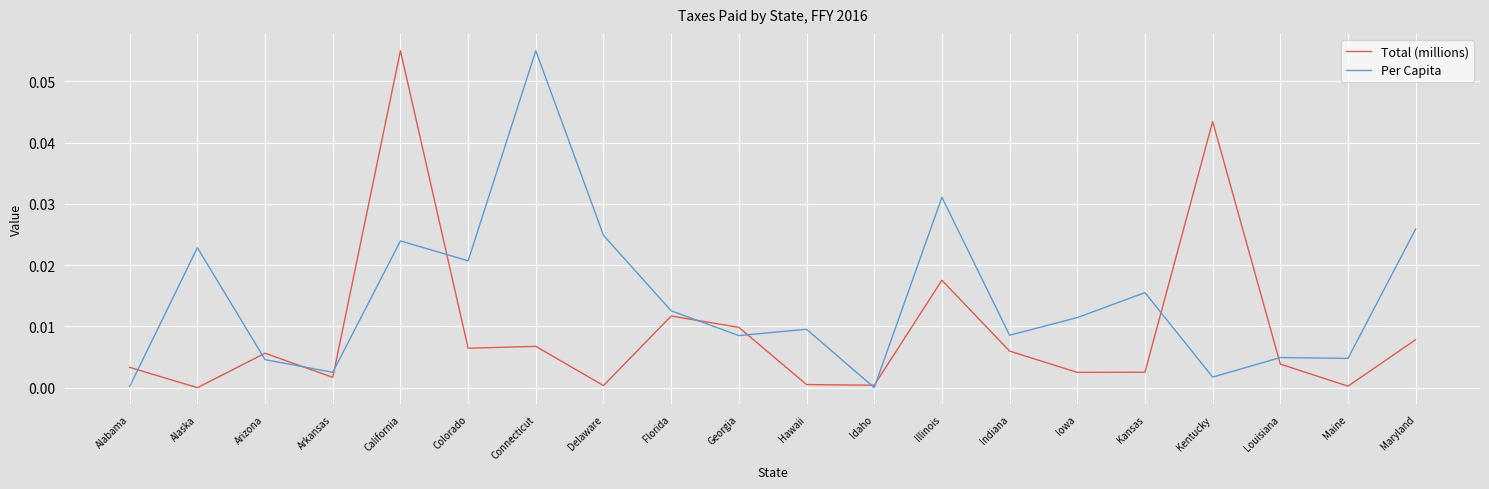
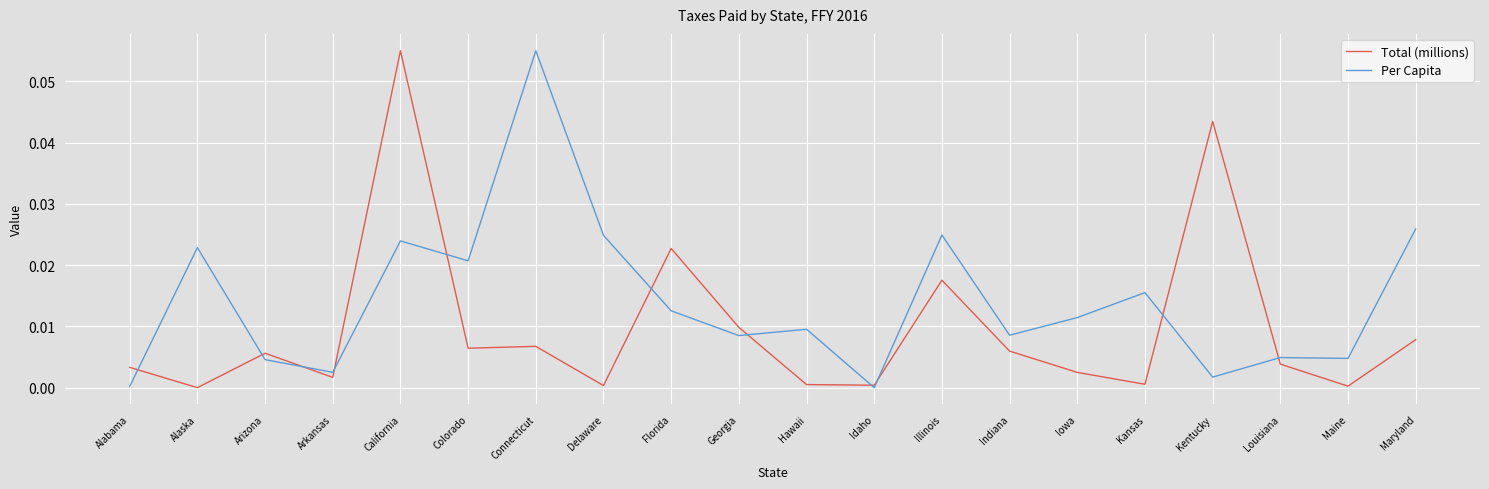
  {
    "Total (millions)": {
      "Alabama": 0.003,
      "Alaska": 0.000,
      "Arizona": 0.006,
      "Arkansas": 0.002,
      "California": 0.055,
      "Colorado": 0.006,
      "Connecticut": 0.007,
      "Delaware": 0.000,
-     "Florida": 0.012,
+     "Florida": 0.023,
      "Georgia": 0.010,
      "Hawaii": 0.001,
      "Illinois": 0.018,
      "Indiana": 0.006,
      "Iowa": 0.002,
-     "Kansas": 0.003,
+     "Kansas": 0.001,
      "Kentucky": 0.043,
      "Louisiana": 0.004,
      "Maine": 0.000,
      "Maryland": 0.008
    },
    "Per Capita": {
      "Alabama": 0.000,
      "Alaska": 0.023,
      "Arizona": 0.005,
      "Arkansas": 0.003,
      "California": 0.024,
      "Colorado": 0.021,
      "Connecticut": 0.055,
      "Delaware": 0.025,
      "Florida": 0.013,
      "Georgia": 0.008,
      "Hawaii": 0.010,
-     "Illinois": 0.031,
+     "Illinois": 0.025,
      "Indiana": 0.009,
      "Iowa": 0.011,
      "Kansas": 0.016,
      "Kentucky": 0.002,
      "Louisiana": 0.005,
      "Maine": 0.005,
      "Maryland": 0.026
    }
  }
